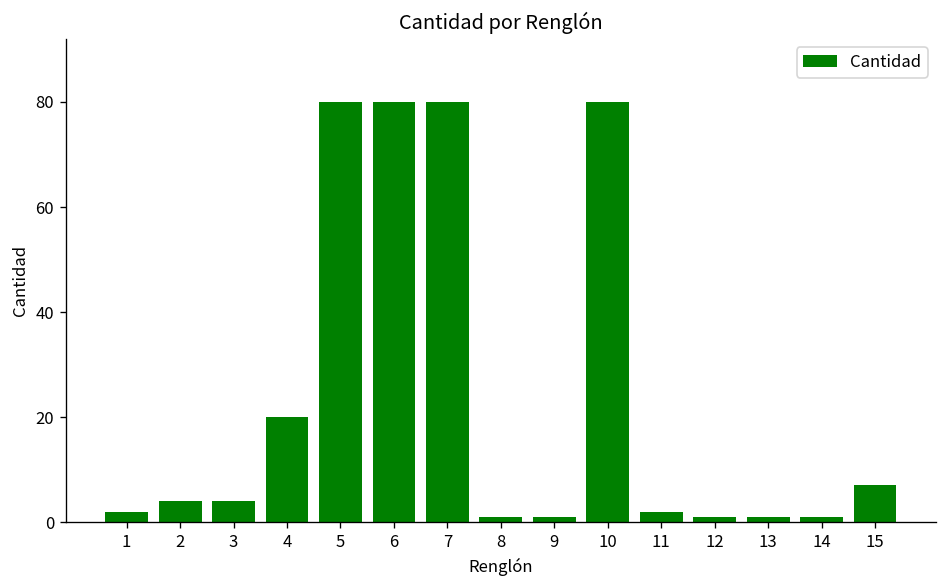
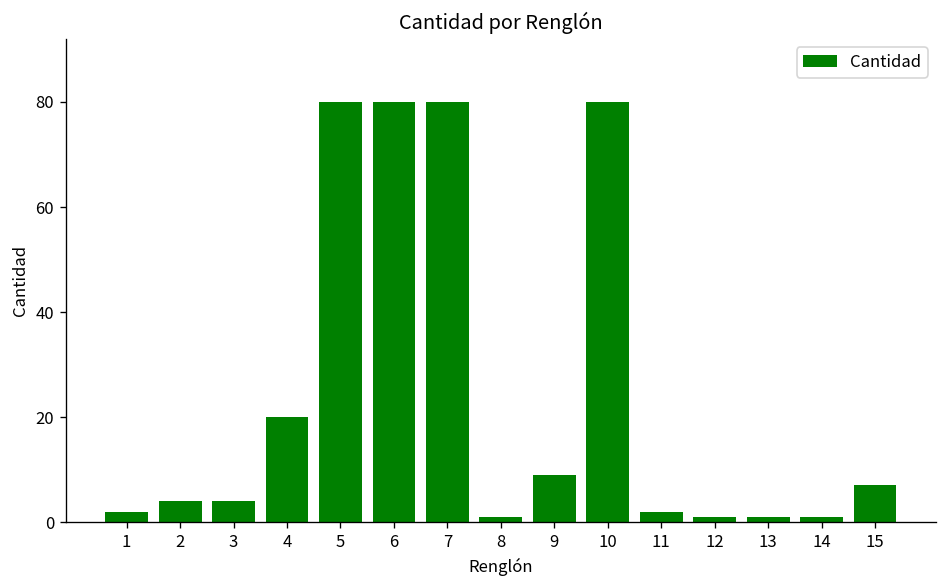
  {
    "1": 2,
    "2": 4,
    "3": 4,
    "4": 20,
    "5": 80,
    "6": 80,
    "7": 80,
    "8": 1,
-   "9": 1,
+   "9": 9,
    "10": 80,
    "11": 2,
    "12": 1,
    "13": 1,
    "14": 1,
    "15": 7
  }
